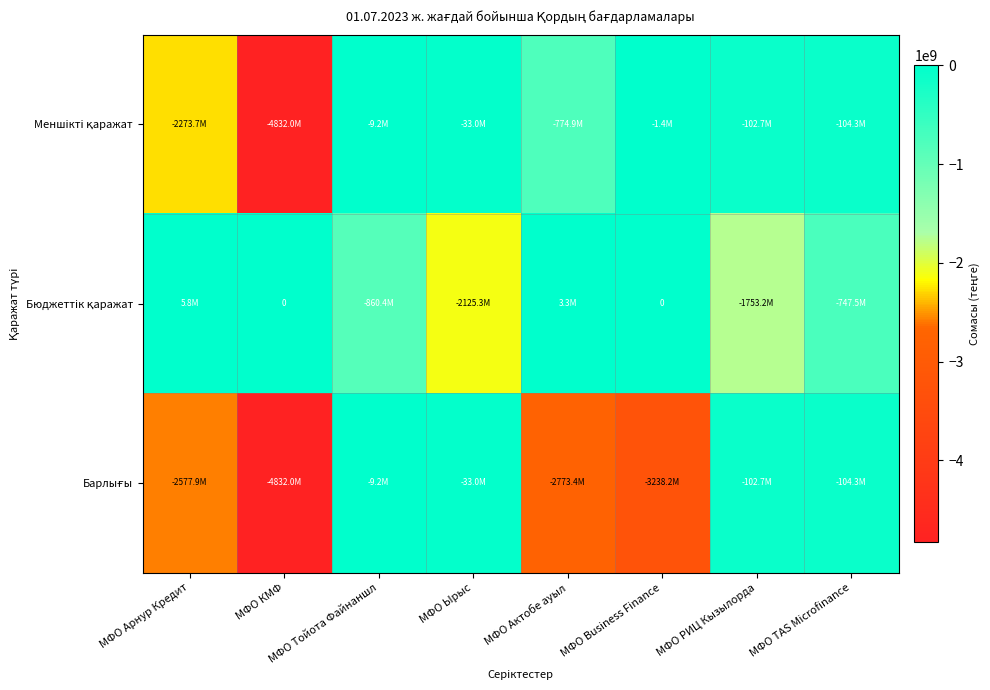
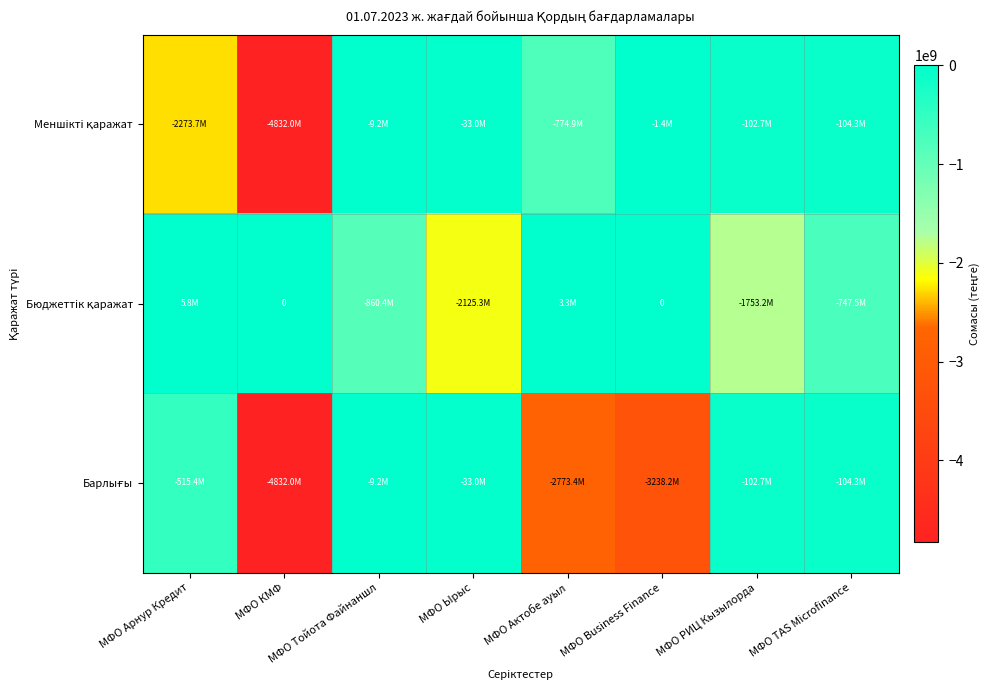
  {
    "Меншікті қаражат": {
      "МФО Арнур Кредит": "-2273.7M",
      "МФО КМФ": "-4832.0M",
      "МФО Тойота Файнаншл": "-9.2M",
      "МФО Ырыс": "-33.0M",
      "МФО Актобе ауыл": "-774.9M",
      "МФО Business Finance": "-1.4M",
      "МФО РИЦ Кызылорда": "-102.7M",
      "МФО TAS Microfinance": "-104.3M"
    },
    "Бюджеттік қаражат": {
      "МФО Арнур Кредит": "5.8M",
      "МФО КМФ": "0",
      "МФО Тойота Файнаншл": "-860.4M",
      "МФО Ырыс": "-2125.3M",
      "МФО Актобе ауыл": "3.3M",
      "МФО Business Finance": "0",
      "МФО РИЦ Кызылорда": "-1753.2M",
      "МФО TAS Microfinance": "-747.5M"
    },
    "Барлығы": {
-     "МФО Арнур Кредит": "-2577.9M",
+     "МФО Арнур Кредит": "-515.4M",
      "МФО КМФ": "-4832.0M",
      "МФО Тойота Файнаншл": "-9.2M",
      "МФО Ырыс": "-33.0M",
      "МФО Актобе ауыл": "-2773.4M",
      "МФО Business Finance": "-3238.2M",
      "МФО РИЦ Кызылорда": "-102.7M",
      "МФО TAS Microfinance": "-104.3M"
    }
  }
